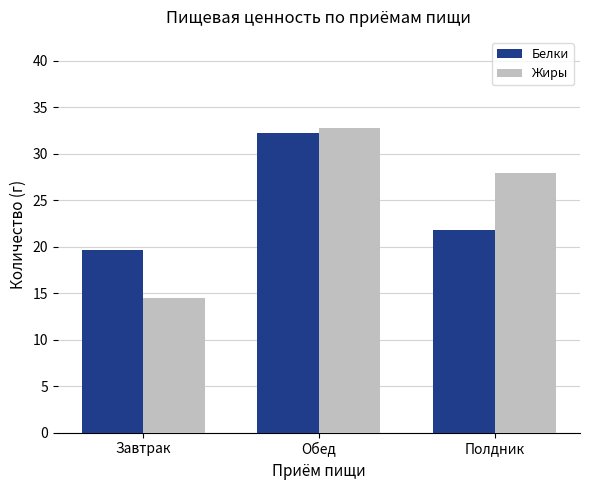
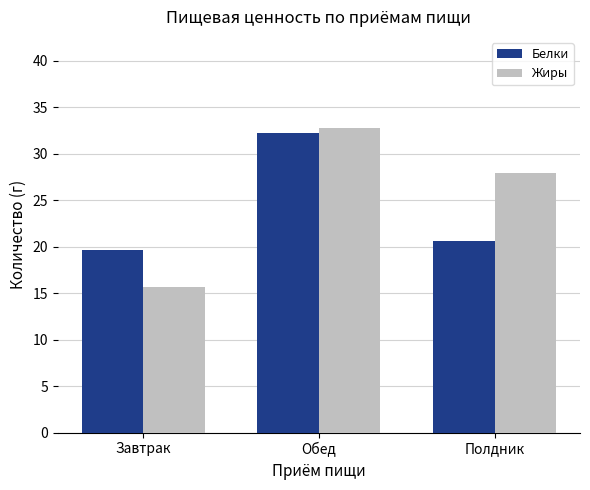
  {
    "Белки": {
      "Завтрак": 20,
      "Обед": 32,
-     "Полдник": 22
+     "Полдник": 21
    },
    "Жиры": {
-     "Завтрак": 14,
+     "Завтрак": 16,
      "Обед": 33,
      "Полдник": 28
    }
  }
